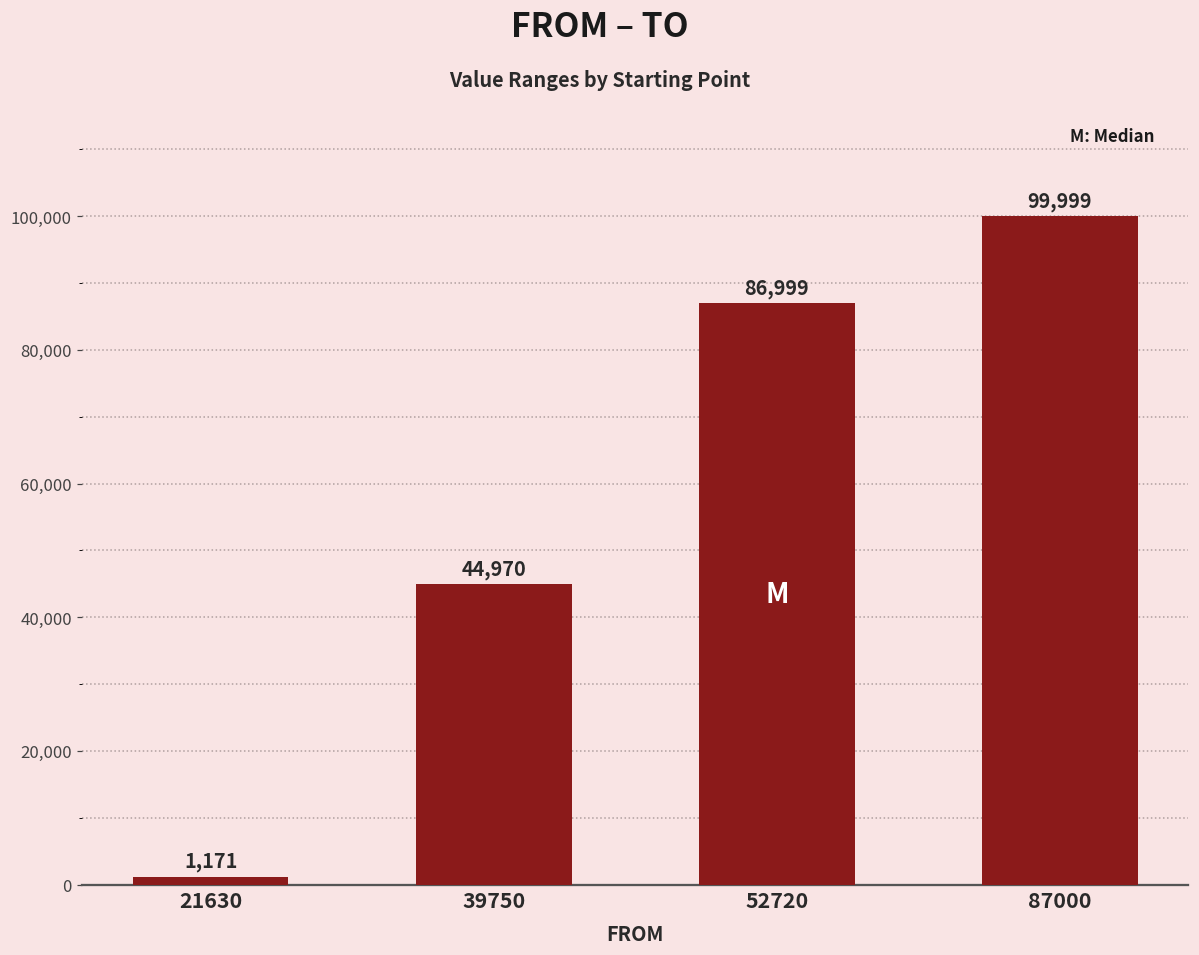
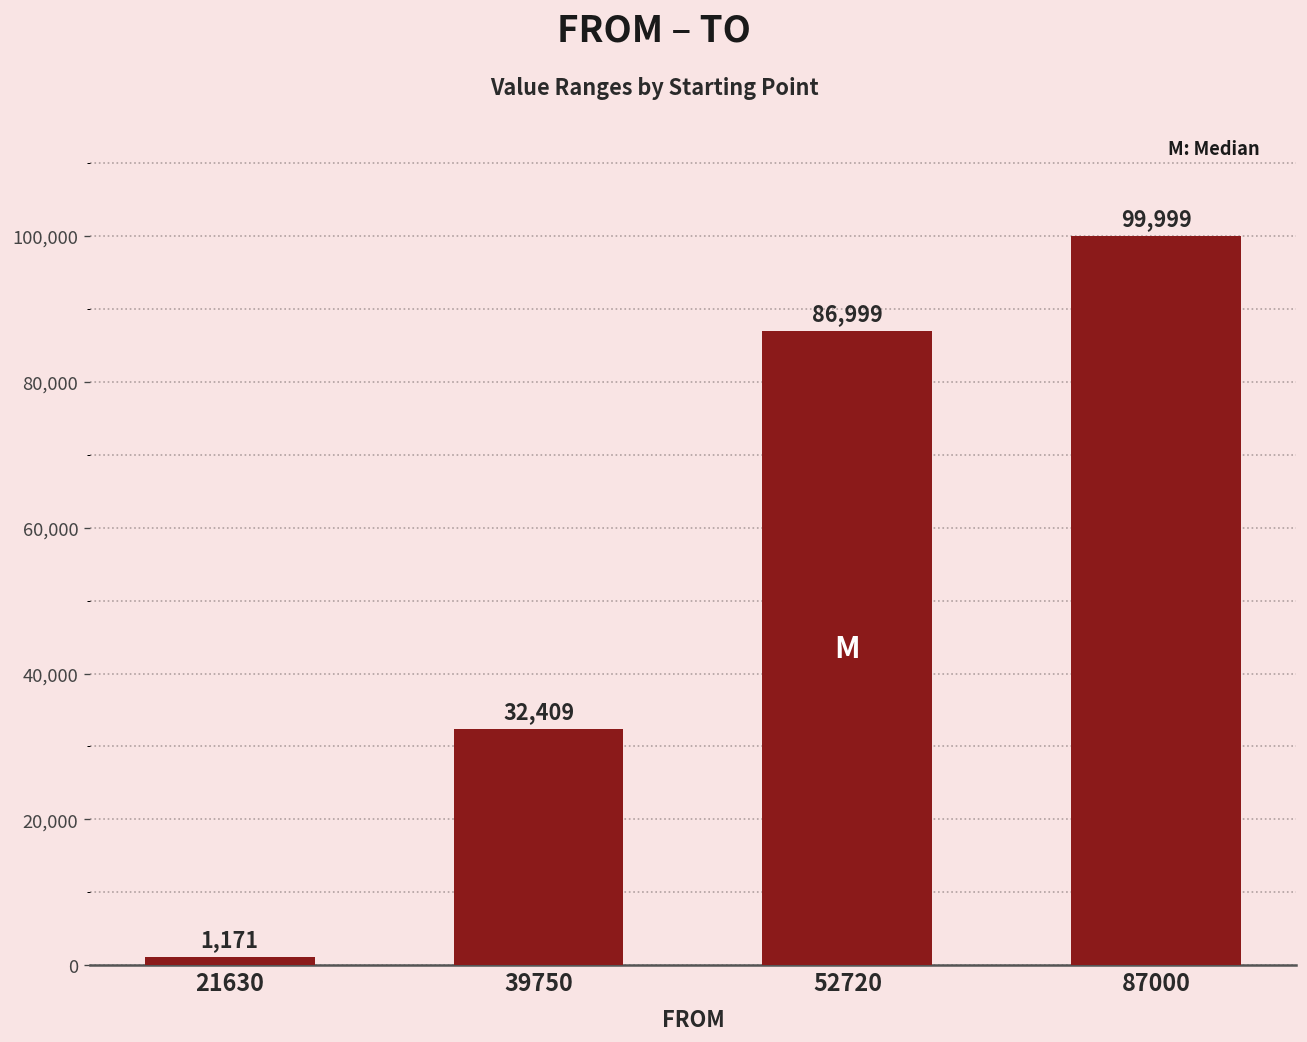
  {
    "21630": "1,171",
-   "39750": "44,970",
+   "39750": "32,409",
    "52720": "86,999",
    "87000": "99,999"
  }
